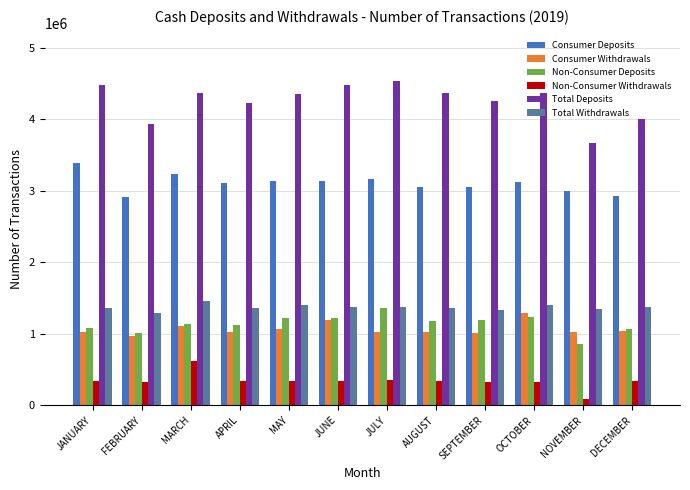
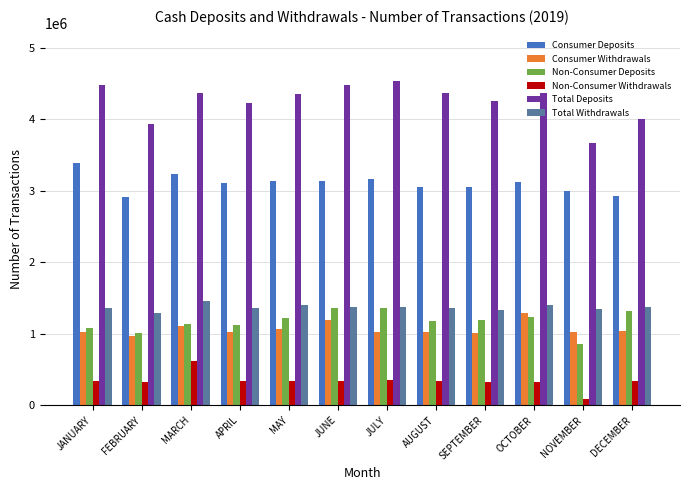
  {
    "Consumer Withdrawals": {
      "JANUARY": 1000000,
      "FEBRUARY": 1000000,
      "MARCH": 1100000,
      "APRIL": 1000000,
      "MAY": 1100000,
      "JUNE": 1200000,
      "JULY": 1000000,
      "AUGUST": 1000000,
      "SEPTEMBER": 1000000,
      "OCTOBER": 1300000,
      "NOVEMBER": 1000000,
      "DECEMBER": 1000000
    },
    "Non-Consumer Deposits": {
      "JANUARY": 1100000,
      "FEBRUARY": 1000000,
      "MARCH": 1100000,
      "APRIL": 1100000,
      "MAY": 1200000,
-     "JUNE": 1200000,
+     "JUNE": 1400000,
      "JULY": 1400000,
      "AUGUST": 1200000,
      "SEPTEMBER": 1200000,
      "OCTOBER": 1200000,
      "NOVEMBER": 900000,
-     "DECEMBER": 1100000
+     "DECEMBER": 1300000
    },
    "Non-Consumer Withdrawals": {
      "JANUARY": 300000,
      "FEBRUARY": 300000,
      "MARCH": 600000,
      "APRIL": 300000,
      "MAY": 300000,
      "JUNE": 300000,
      "JULY": 300000,
      "AUGUST": 300000,
      "SEPTEMBER": 300000,
      "OCTOBER": 300000,
      "NOVEMBER": 100000,
      "DECEMBER": 300000
    },
    "Total Deposits": {
      "JANUARY": 4500000,
      "FEBRUARY": 3900000,
      "MARCH": 4400000,
      "APRIL": 4200000,
      "MAY": 4400000,
      "JUNE": 4500000,
      "JULY": 4500000,
      "AUGUST": 4400000,
      "SEPTEMBER": 4300000,
      "OCTOBER": 4400000,
      "NOVEMBER": 3700000,
      "DECEMBER": 4000000
    }
  }
